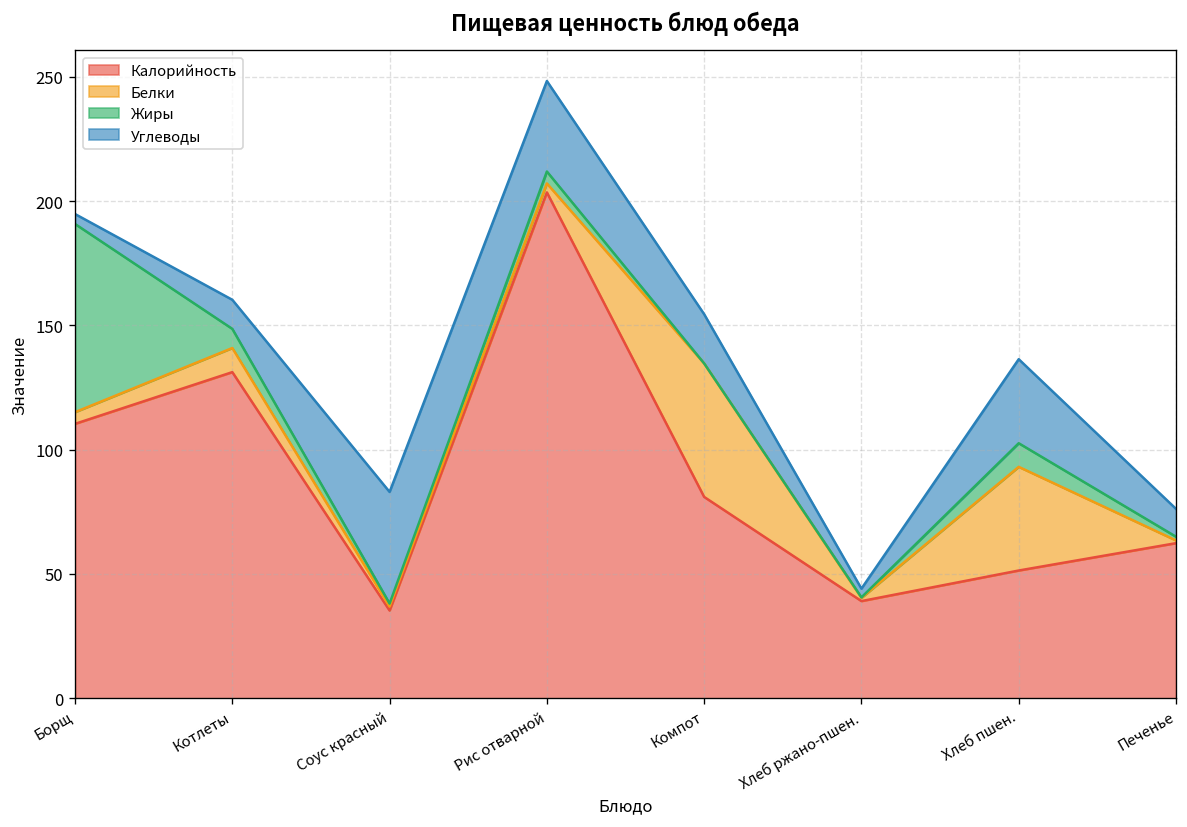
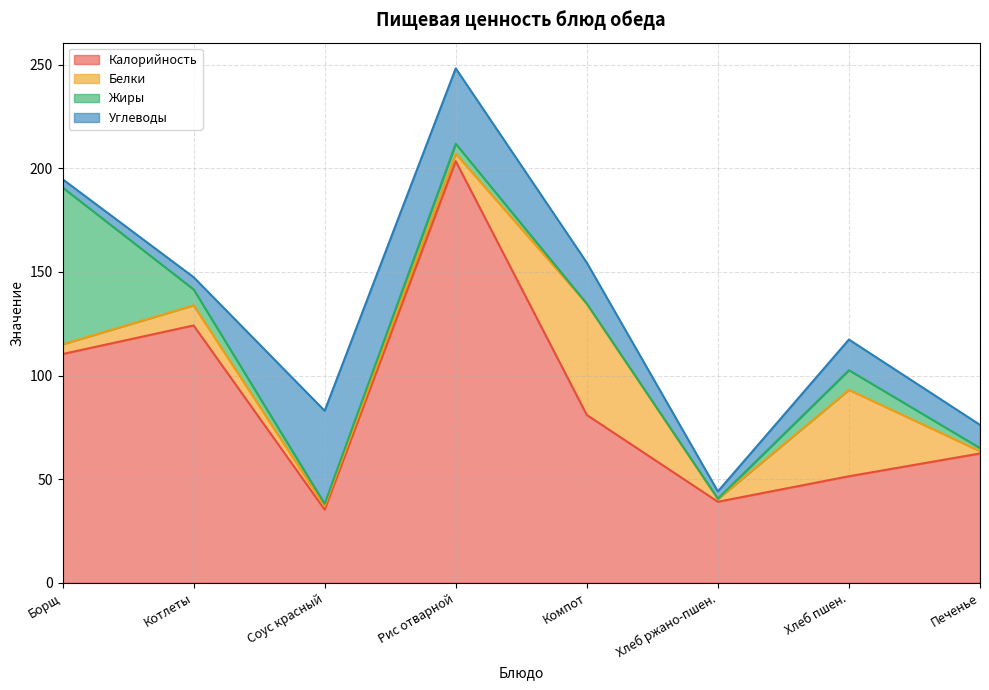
  {
    "Калорийность": {
      "Борщ": 110,
-     "Котлеты": 131,
+     "Котлеты": 124,
      "Соус красный": 35,
      "Рис отварной": 204,
      "Компот": 81,
      "Хлеб ржано-пшен.": 39,
      "Хлеб пшен.": 51
    },
    "Белки": {
      "Борщ": 5,
      "Котлеты": 10,
      "Рис отварной": 4,
      "Хлеб пшен.": 42
    },
    "Жиры": {
      "Борщ": 76,
      "Котлеты": 8,
      "Рис отварной": 5,
      "Хлеб пшен.": 10,
      "Печенье": 2
    },
    "Углеводы": {
      "Борщ": 4,
-     "Котлеты": 12,
+     "Котлеты": 6,
      "Соус красный": 45,
      "Рис отварной": 36,
      "Компот": 20,
      "Хлеб ржано-пшен.": 4,
-     "Хлеб пшен.": 34,
+     "Хлеб пшен.": 15,
      "Печенье": 11
    }
  }
